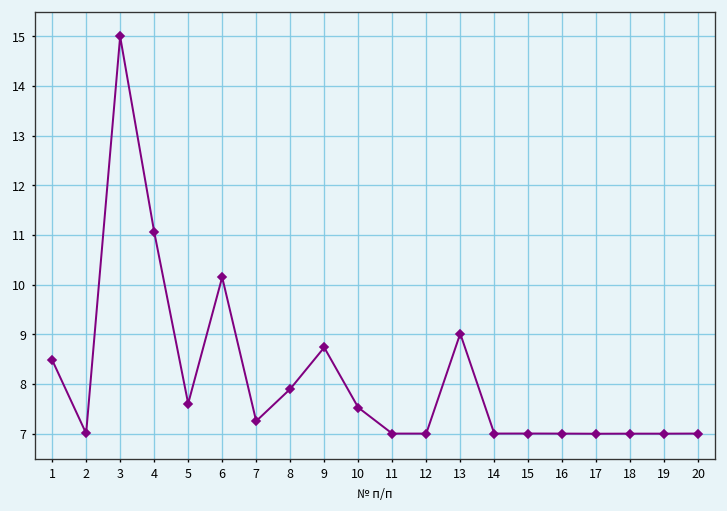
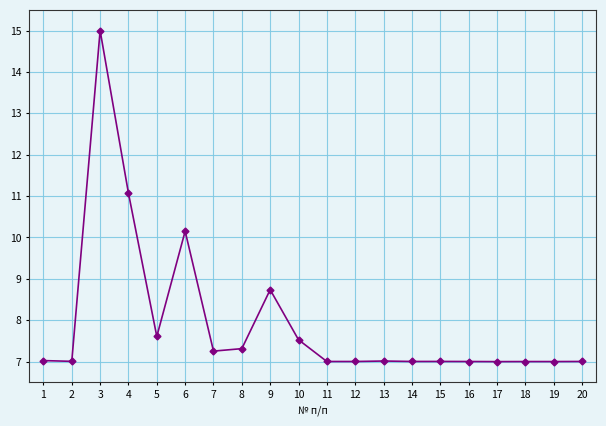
  {
-   "1": 8.5,
+   "1": 7.0,
    "2": 7.0,
    "3": 15.0,
    "4": 11.1,
    "5": 7.6,
    "6": 10.2,
    "7": 7.3,
-   "8": 7.9,
+   "8": 7.3,
    "9": 8.7,
    "10": 7.5,
    "11": 7.0,
    "12": 7.0,
-   "13": 9.0,
+   "13": 7.0,
    "14": 7.0,
    "15": 7.0,
    "16": 7.0,
    "17": 7.0,
    "18": 7.0,
    "19": 7.0,
    "20": 7.0
  }
